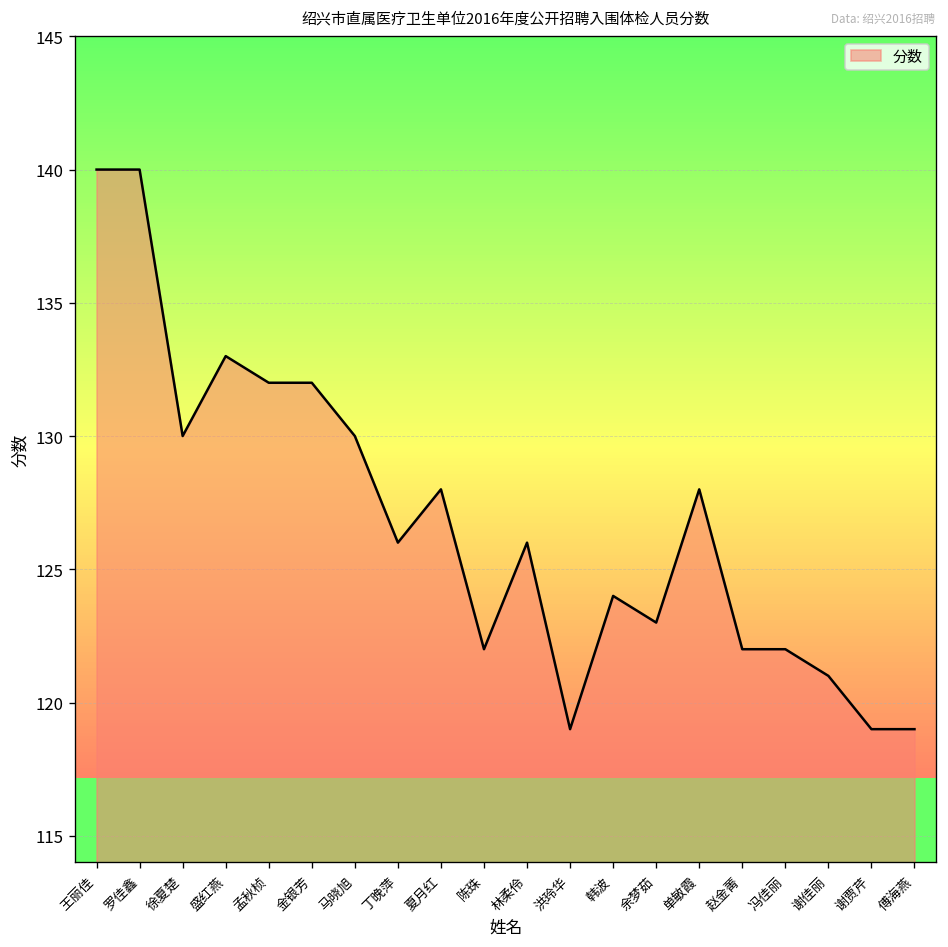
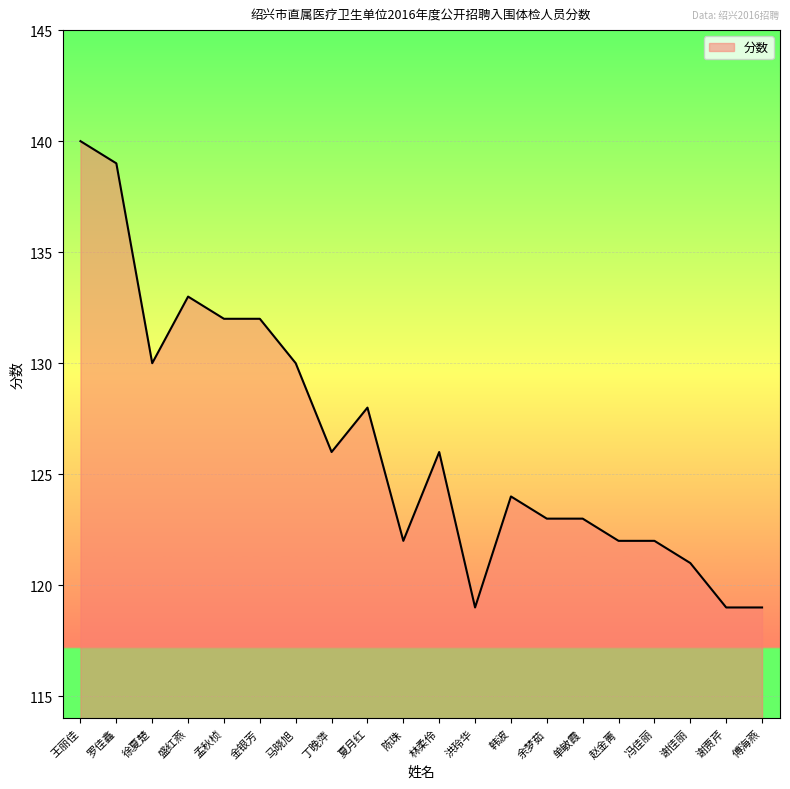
  {
    "王丽佳": 140,
-   "罗佳鑫": 140,
+   "罗佳鑫": 139,
    "徐夏楚": 130,
    "盛红燕": 133,
    "孟秋桢": 132,
    "金银芳": 132,
    "马晓旭": 130,
    "丁晚萍": 126,
    "夏月红": 128,
    "陈珠": 122,
    "林柔伶": 126,
    "洪玲华": 119,
    "韩波": 124,
    "余梦茹": 123,
-   "单敏霞": 128,
+   "单敏霞": 123,
    "赵金菁": 122,
    "冯佳丽": 122,
    "谢佳丽": 121,
    "谢贾芹": 119,
    "傅海燕": 119
  }
